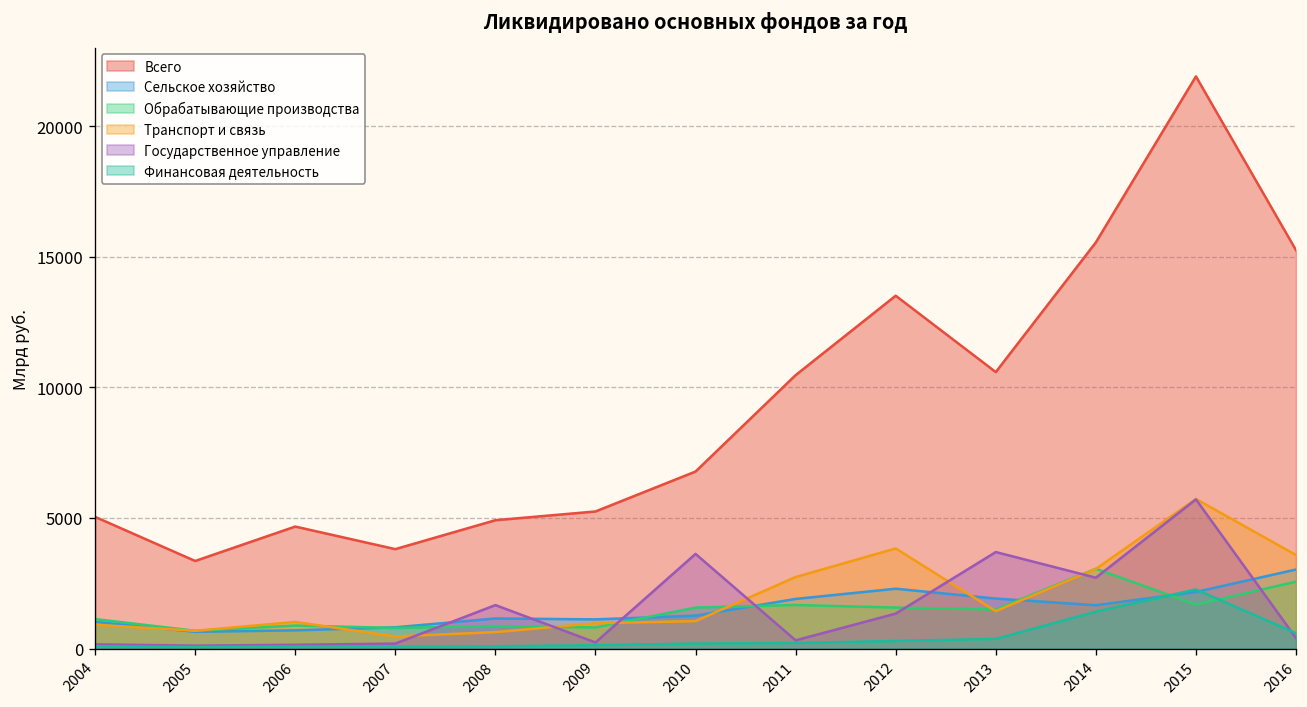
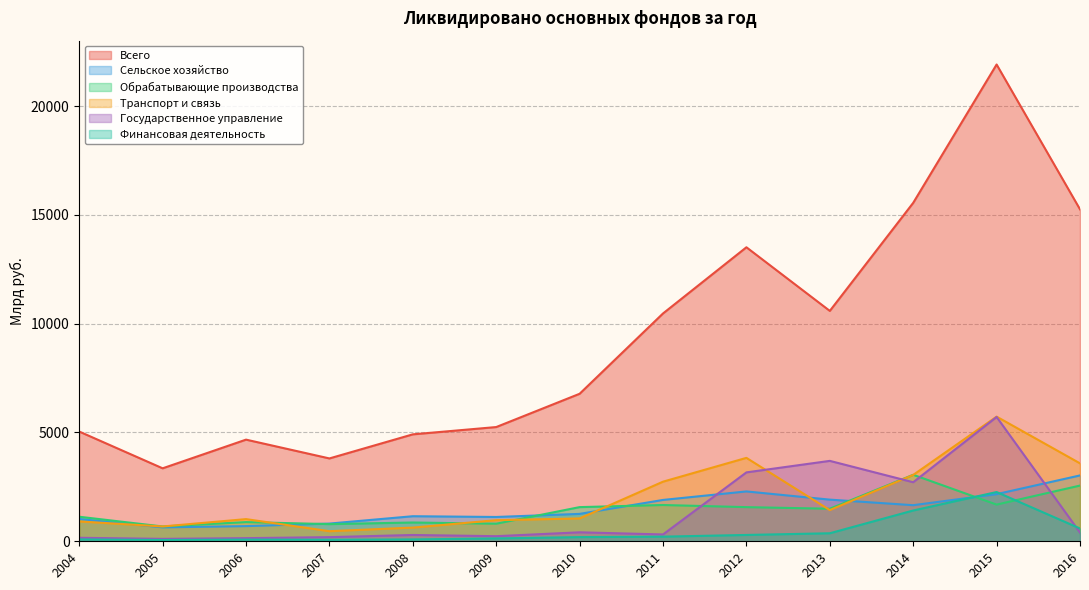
  {
    "Государственное управление": {
      "2007": 200,
-     "2008": 1700,
-     "2010": 3600,
-     "2012": 1300,
+     "2008": 300,
+     "2010": 400,
+     "2012": 3200,
      "2013": 3700,
      "2014": 2700,
      "2016": 400
    }
  }
